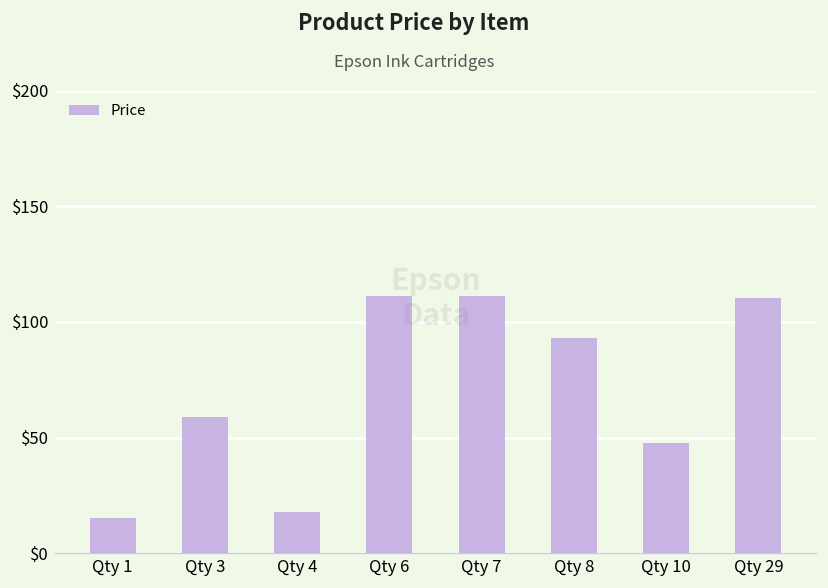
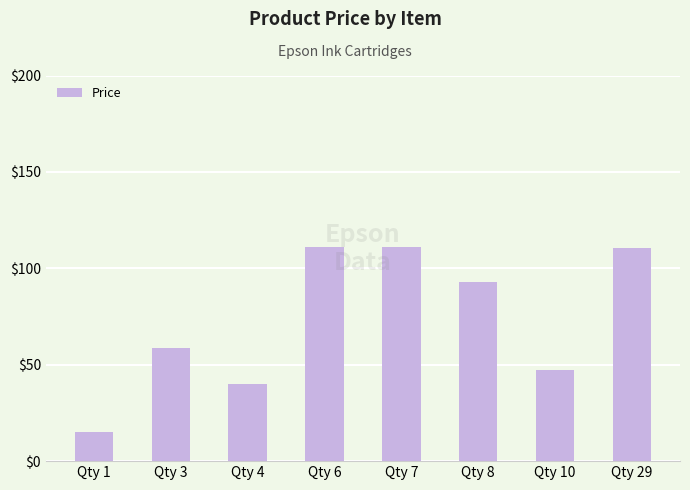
  {
    "Qty 1": "$15",
    "Qty 3": "$59",
-   "Qty 4": "$18",
+   "Qty 4": "$40",
    "Qty 6": "$111",
    "Qty 7": "$111",
    "Qty 8": "$93",
    "Qty 10": "$48",
    "Qty 29": "$111"
  }
